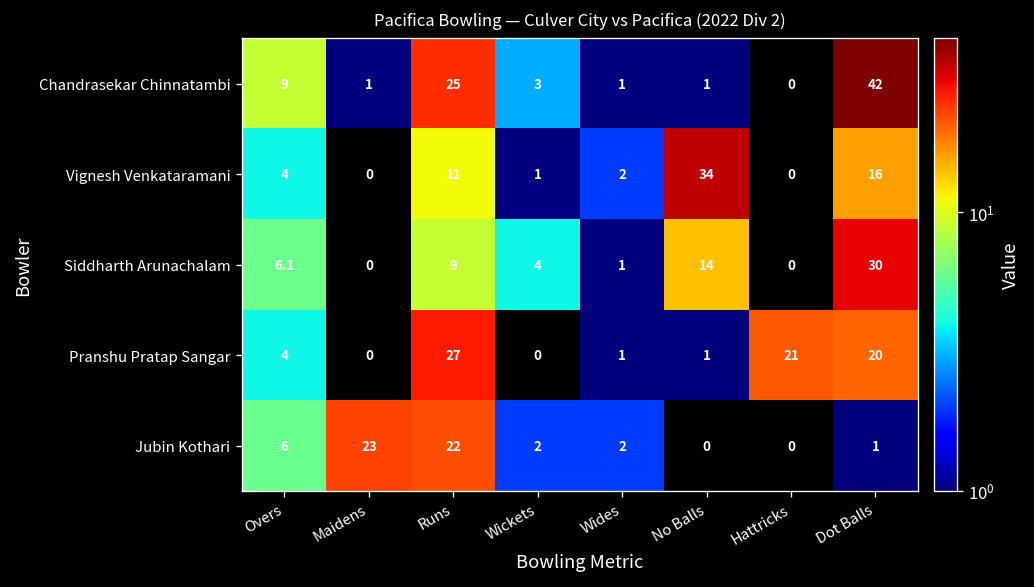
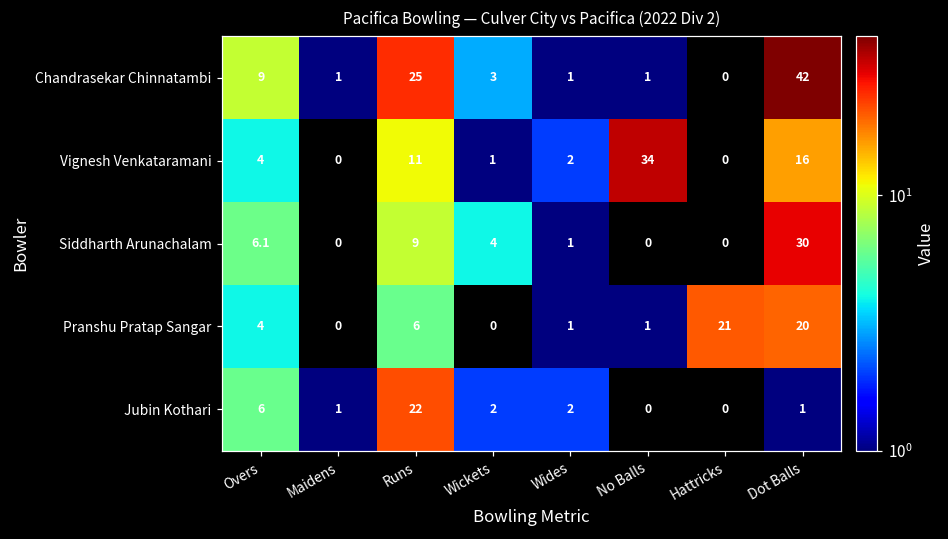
  {
    "Chandrasekar Chinnatambi": {
      "Overs": 9,
      "Maidens": 1,
      "Runs": 25,
      "Wickets": 3,
      "Wides": 1,
      "No Balls": 1,
      "Hattricks": 0,
      "Dot Balls": 42
    },
    "Vignesh Venkataramani": {
      "Overs": 4,
      "Maidens": 0,
      "Runs": 11,
      "Wickets": 1,
      "Wides": 2,
      "No Balls": 34,
      "Hattricks": 0,
      "Dot Balls": 16
    },
    "Siddharth Arunachalam": {
      "Overs": 6.1,
      "Maidens": 0,
      "Runs": 9,
      "Wickets": 4,
      "Wides": 1,
-     "No Balls": 14,
+     "No Balls": 0,
      "Hattricks": 0,
      "Dot Balls": 30
    },
    "Pranshu Pratap Sangar": {
      "Overs": 4,
      "Maidens": 0,
-     "Runs": 27,
+     "Runs": 6,
      "Wickets": 0,
      "Wides": 1,
      "No Balls": 1,
      "Hattricks": 21,
      "Dot Balls": 20
    },
    "Jubin Kothari": {
      "Overs": 6,
-     "Maidens": 23,
+     "Maidens": 1,
      "Runs": 22,
      "Wickets": 2,
      "Wides": 2,
      "No Balls": 0,
      "Hattricks": 0,
      "Dot Balls": 1
    }
  }
